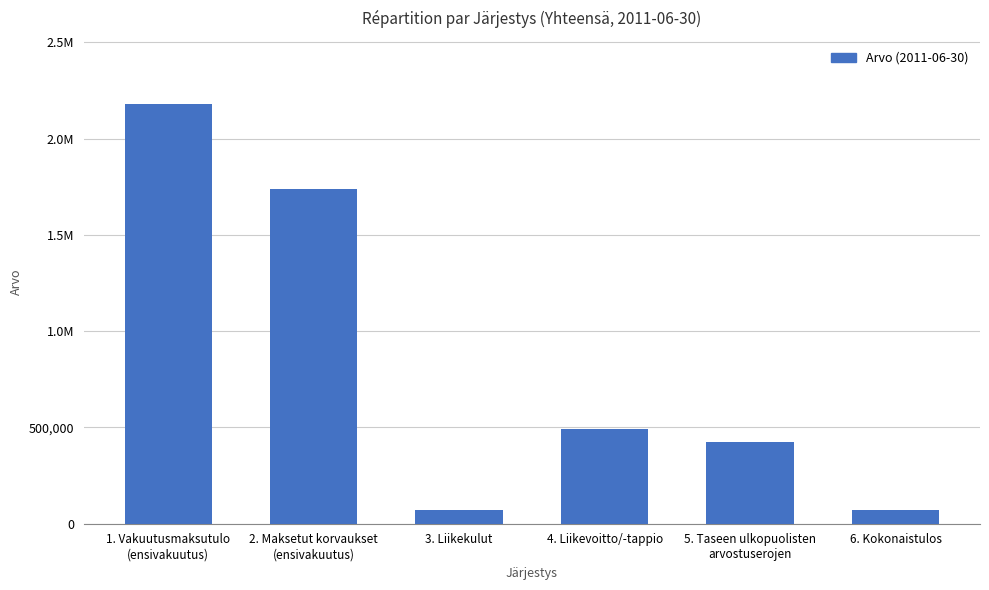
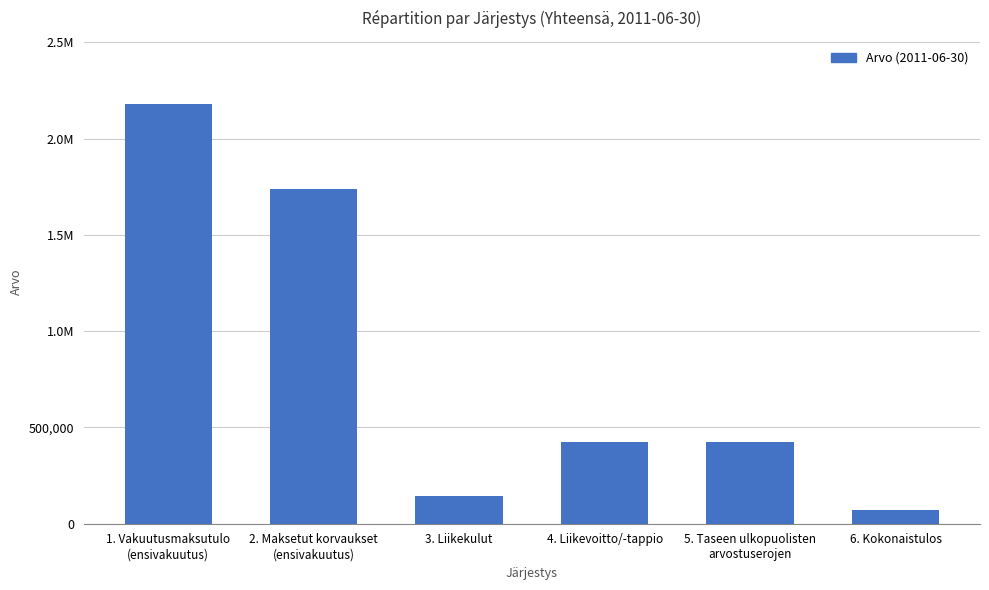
  {
    "1. Vakuutusmaksutulo (ensivakuutus)": "2,180,000",
    "2. Maksetut korvaukset (ensivakuutus)": "1,740,000",
-   "3. Liikekulut": "70,000",
-   "4. Liikevoitto/-tappio": "490,000",
+   "3. Liikekulut": "140,000",
+   "4. Liikevoitto/-tappio": "420,000",
    "5. Taseen ulkopuolisten arvostuserojen": "420,000",
    "6. Kokonaistulos": "70,000"
  }
